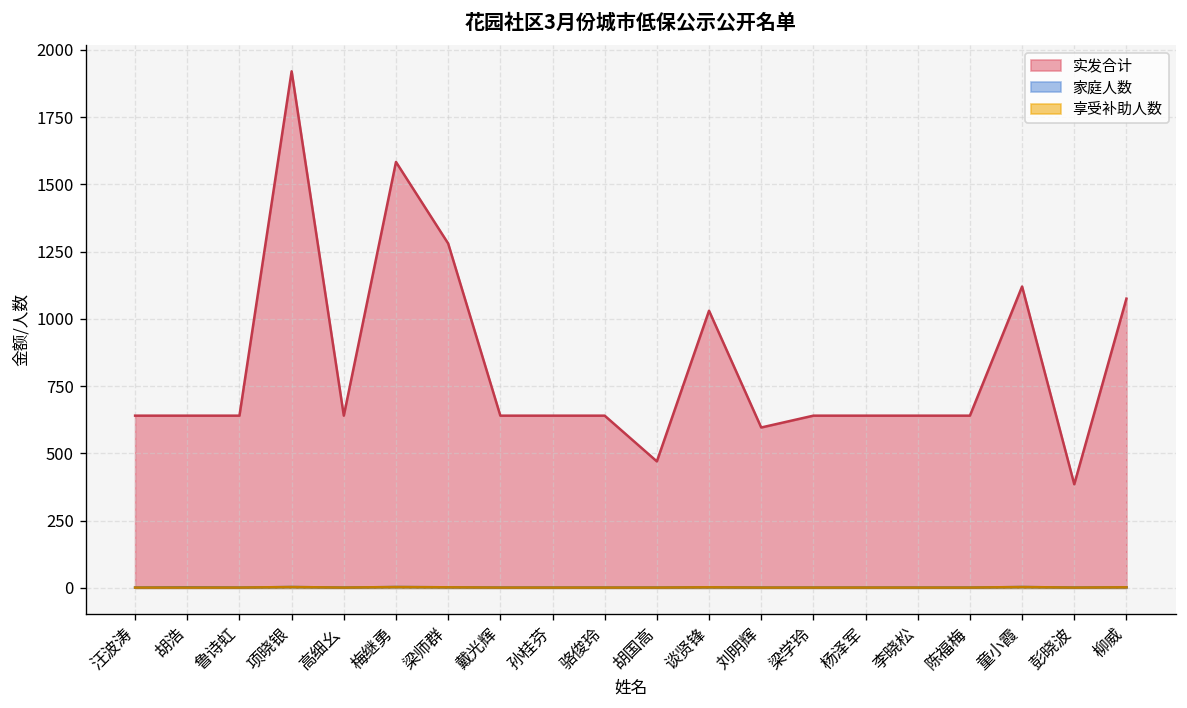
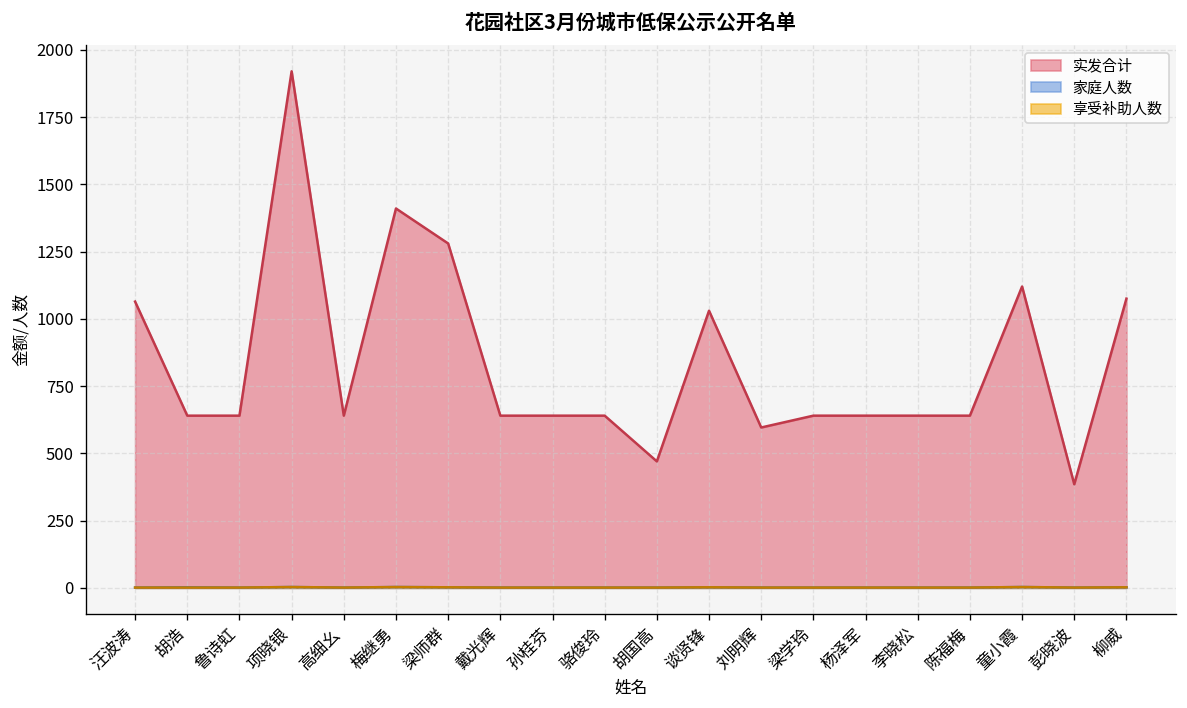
  {
    "实发合计": {
-     "汪波涛": 640,
+     "汪波涛": 1060,
      "胡浩": 640,
      "鲁诗虹": 640,
      "项晓银": 1920,
      "高细幺": 640,
-     "梅继勇": 1580,
+     "梅继勇": 1410,
      "梁师群": 1280,
      "戴光辉": 640,
      "孙桂芬": 640,
      "骆俊玲": 640,
      "胡国高": 470,
      "谈贤锋": 1030,
      "刘明辉": 600,
      "梁学玲": 640,
      "杨泽军": 640,
      "李晓松": 640,
      "陈福梅": 640,
      "童小霞": 1120,
      "彭晓波": 390,
      "柳威": 1080
    }
  }
